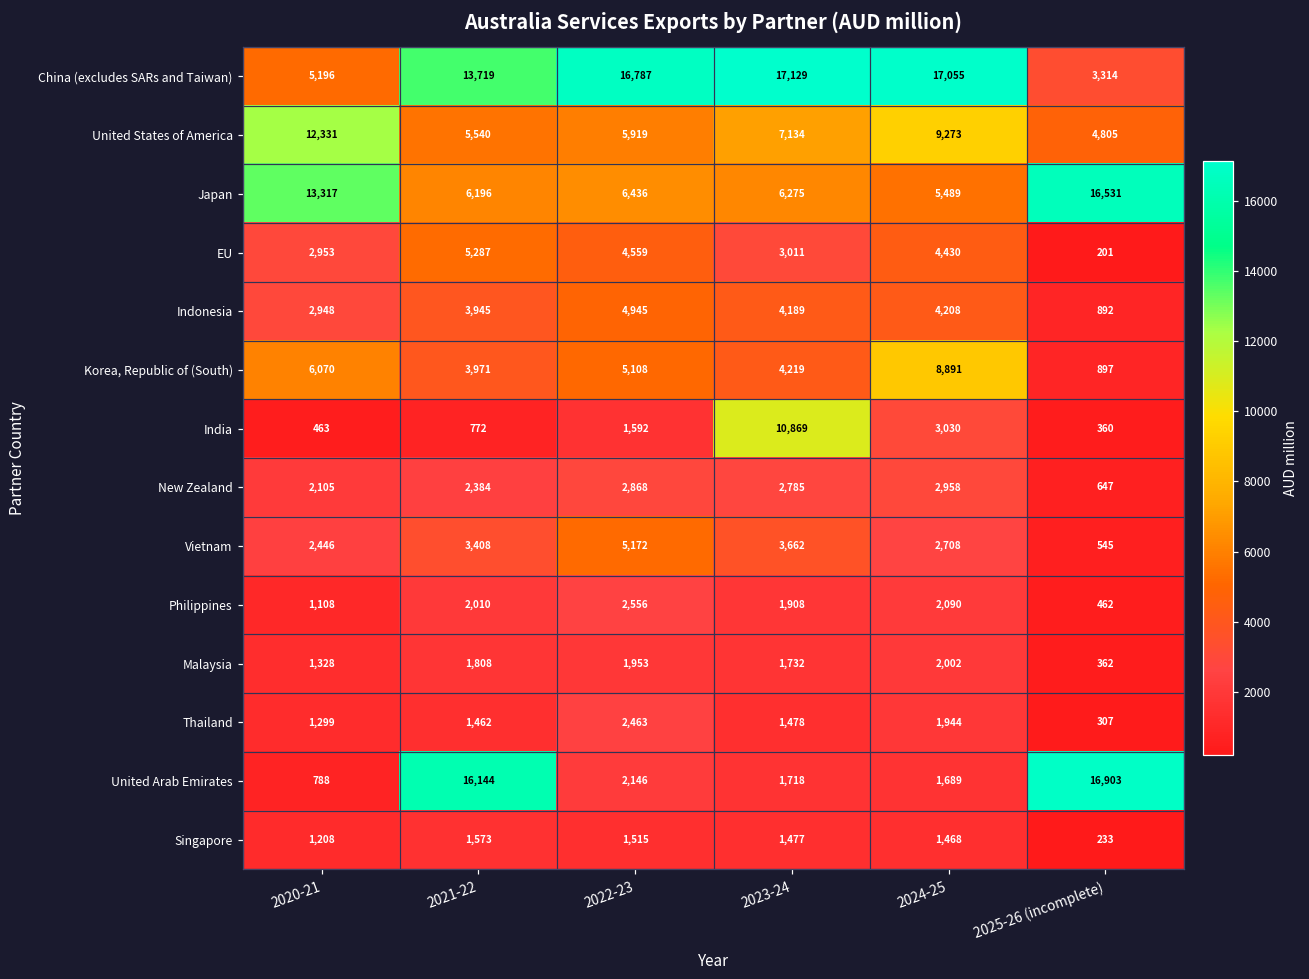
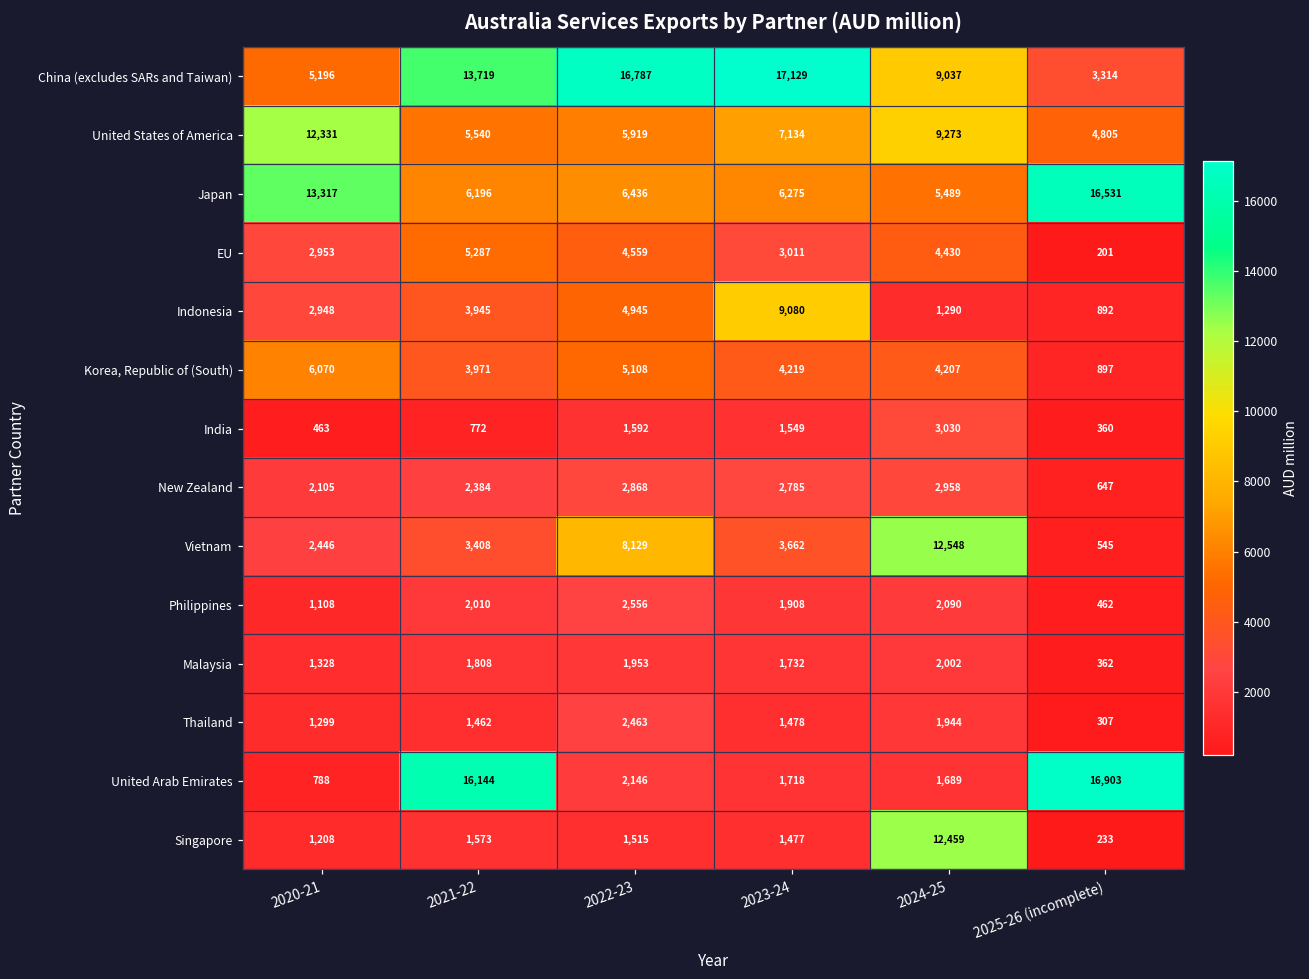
  {
    "China (excludes SARs and Taiwan)": {
      "2020-21": "5,196",
      "2021-22": "13,719",
      "2022-23": "16,787",
      "2023-24": "17,129",
-     "2024-25": "17,055",
+     "2024-25": "9,037",
      "2025-26 (incomplete)": "3,314"
    },
    "United States of America": {
      "2020-21": "12,331",
      "2021-22": "5,540",
      "2022-23": "5,919",
      "2023-24": "7,134",
      "2024-25": "9,273",
      "2025-26 (incomplete)": "4,805"
    },
    "Japan": {
      "2020-21": "13,317",
      "2021-22": "6,196",
      "2022-23": "6,436",
      "2023-24": "6,275",
      "2024-25": "5,489",
      "2025-26 (incomplete)": "16,531"
    },
    "EU": {
      "2020-21": "2,953",
      "2021-22": "5,287",
      "2022-23": "4,559",
      "2023-24": "3,011",
      "2024-25": "4,430",
      "2025-26 (incomplete)": "201"
    },
    "Indonesia": {
      "2020-21": "2,948",
      "2021-22": "3,945",
      "2022-23": "4,945",
-     "2023-24": "4,189",
-     "2024-25": "4,208",
+     "2023-24": "9,080",
+     "2024-25": "1,290",
      "2025-26 (incomplete)": "892"
    },
    "Korea, Republic of (South)": {
      "2020-21": "6,070",
      "2021-22": "3,971",
      "2022-23": "5,108",
      "2023-24": "4,219",
-     "2024-25": "8,891",
+     "2024-25": "4,207",
      "2025-26 (incomplete)": "897"
    },
    "India": {
      "2020-21": "463",
      "2021-22": "772",
      "2022-23": "1,592",
-     "2023-24": "10,869",
+     "2023-24": "1,549",
      "2024-25": "3,030",
      "2025-26 (incomplete)": "360"
    },
    "New Zealand": {
      "2020-21": "2,105",
      "2021-22": "2,384",
      "2022-23": "2,868",
      "2023-24": "2,785",
      "2024-25": "2,958",
      "2025-26 (incomplete)": "647"
    },
    "Vietnam": {
      "2020-21": "2,446",
      "2021-22": "3,408",
-     "2022-23": "5,172",
+     "2022-23": "8,129",
      "2023-24": "3,662",
-     "2024-25": "2,708",
+     "2024-25": "12,548",
      "2025-26 (incomplete)": "545"
    },
    "Philippines": {
      "2020-21": "1,108",
      "2021-22": "2,010",
      "2022-23": "2,556",
      "2023-24": "1,908",
      "2024-25": "2,090",
      "2025-26 (incomplete)": "462"
    },
    "Malaysia": {
      "2020-21": "1,328",
      "2021-22": "1,808",
      "2022-23": "1,953",
      "2023-24": "1,732",
      "2024-25": "2,002",
      "2025-26 (incomplete)": "362"
    },
    "Thailand": {
      "2020-21": "1,299",
      "2021-22": "1,462",
      "2022-23": "2,463",
      "2023-24": "1,478",
      "2024-25": "1,944",
      "2025-26 (incomplete)": "307"
    },
    "United Arab Emirates": {
      "2020-21": "788",
      "2021-22": "16,144",
      "2022-23": "2,146",
      "2023-24": "1,718",
      "2024-25": "1,689",
      "2025-26 (incomplete)": "16,903"
    },
    "Singapore": {
      "2020-21": "1,208",
      "2021-22": "1,573",
      "2022-23": "1,515",
      "2023-24": "1,477",
-     "2024-25": "1,468",
+     "2024-25": "12,459",
      "2025-26 (incomplete)": "233"
    }
  }
